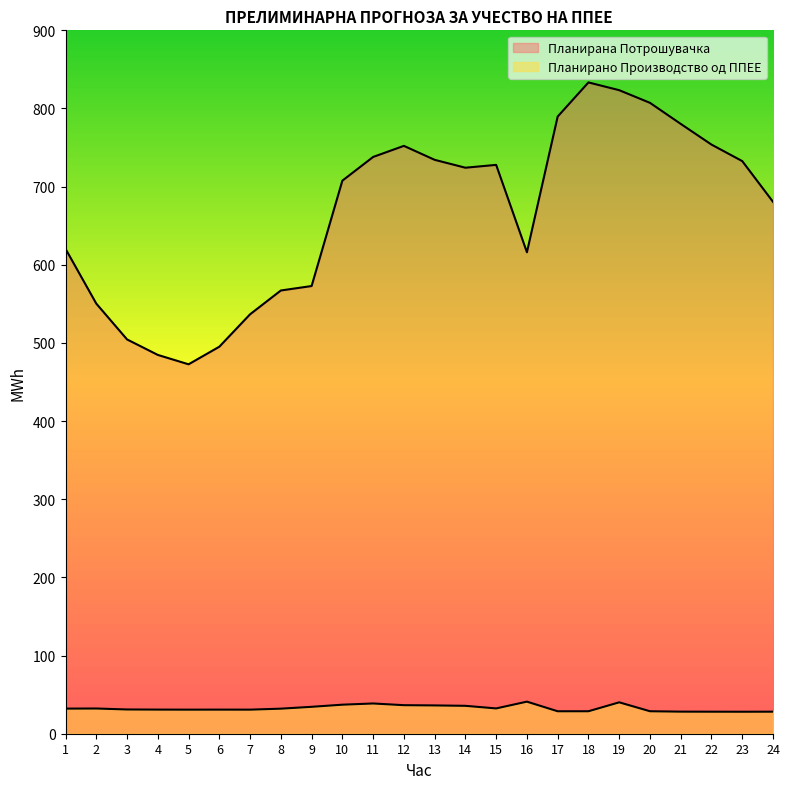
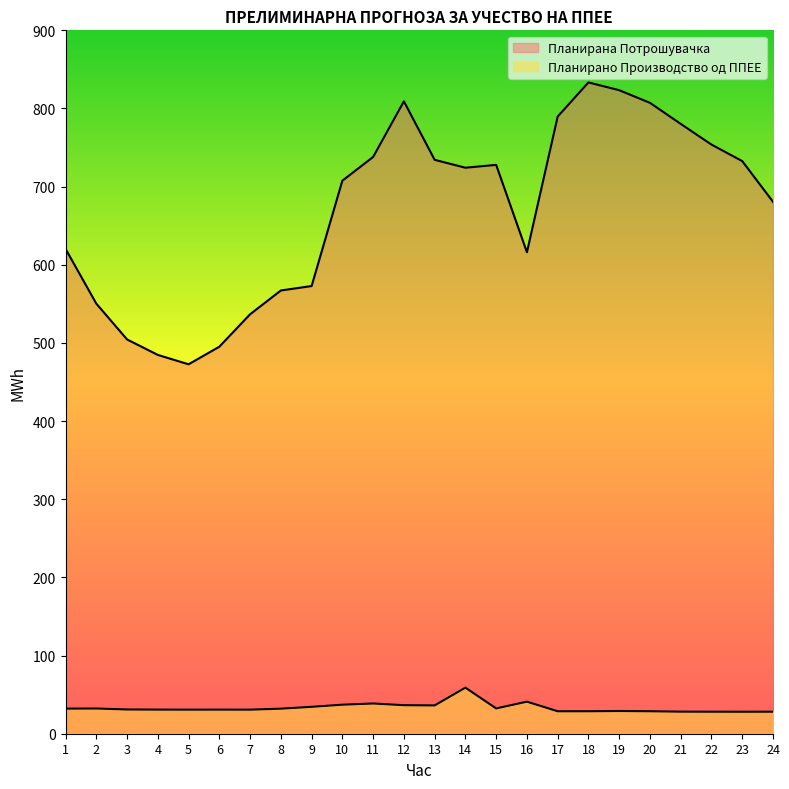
  {
    "Планирана Потрошувачка": {
      "1": 620,
      "2": 550,
      "3": 500,
      "4": 480,
      "5": 470,
      "6": 500,
      "7": 540,
      "8": 570,
      "9": 570,
      "10": 710,
      "11": 740,
-     "12": 750,
+     "12": 810,
      "13": 730,
      "14": 720,
      "15": 730,
      "16": 620,
      "17": 790,
      "18": 830,
      "19": 820,
      "20": 810,
      "21": 780,
      "22": 750,
      "23": 730,
      "24": 680
    },
    "Планирано Производство од ППЕЕ": {
      "1": 30,
      "2": 30,
      "3": 30,
      "4": 30,
      "5": 30,
      "6": 30,
      "7": 30,
      "8": 30,
      "9": 30,
      "10": 40,
      "11": 40,
      "12": 40,
      "13": 40,
-     "14": 40,
+     "14": 60,
      "15": 30,
      "16": 40,
      "17": 30,
      "18": 30,
-     "19": 40,
+     "19": 30,
      "20": 30,
      "21": 30,
      "22": 30,
      "23": 30,
      "24": 30
    }
  }
